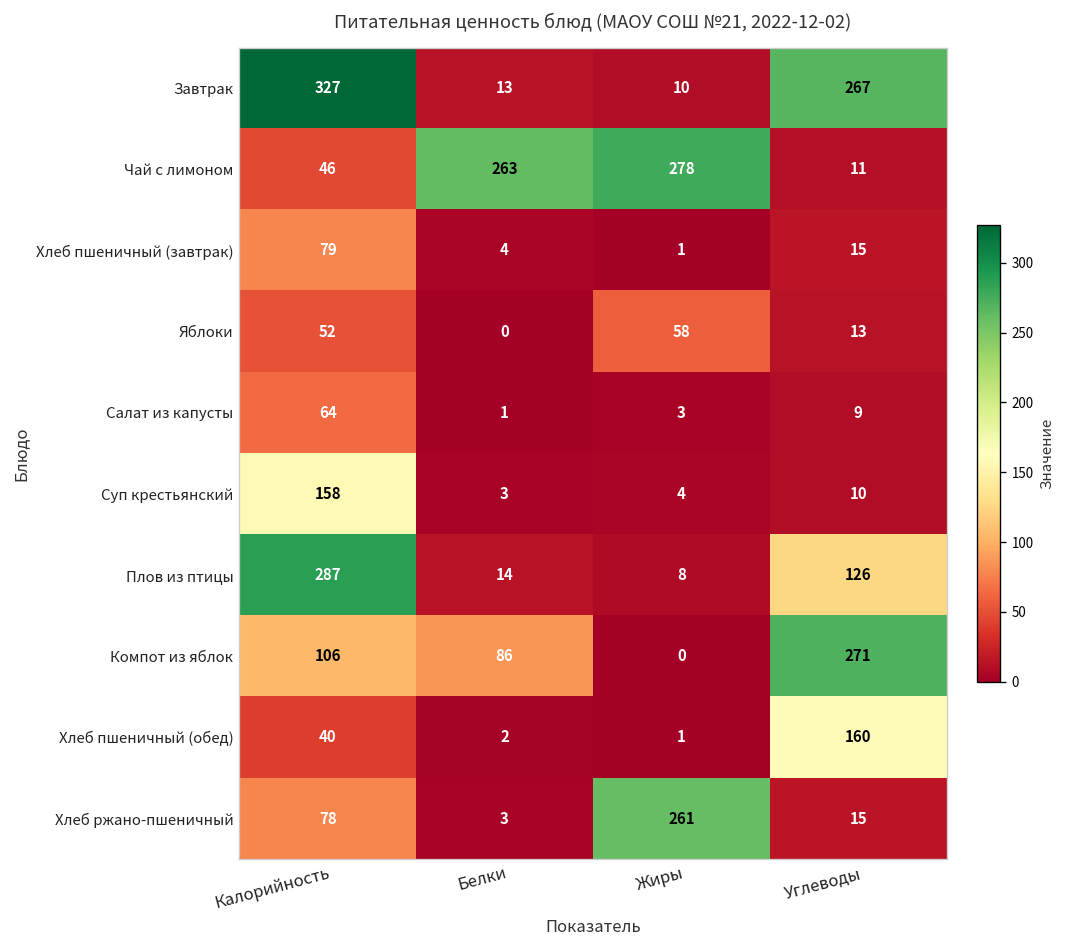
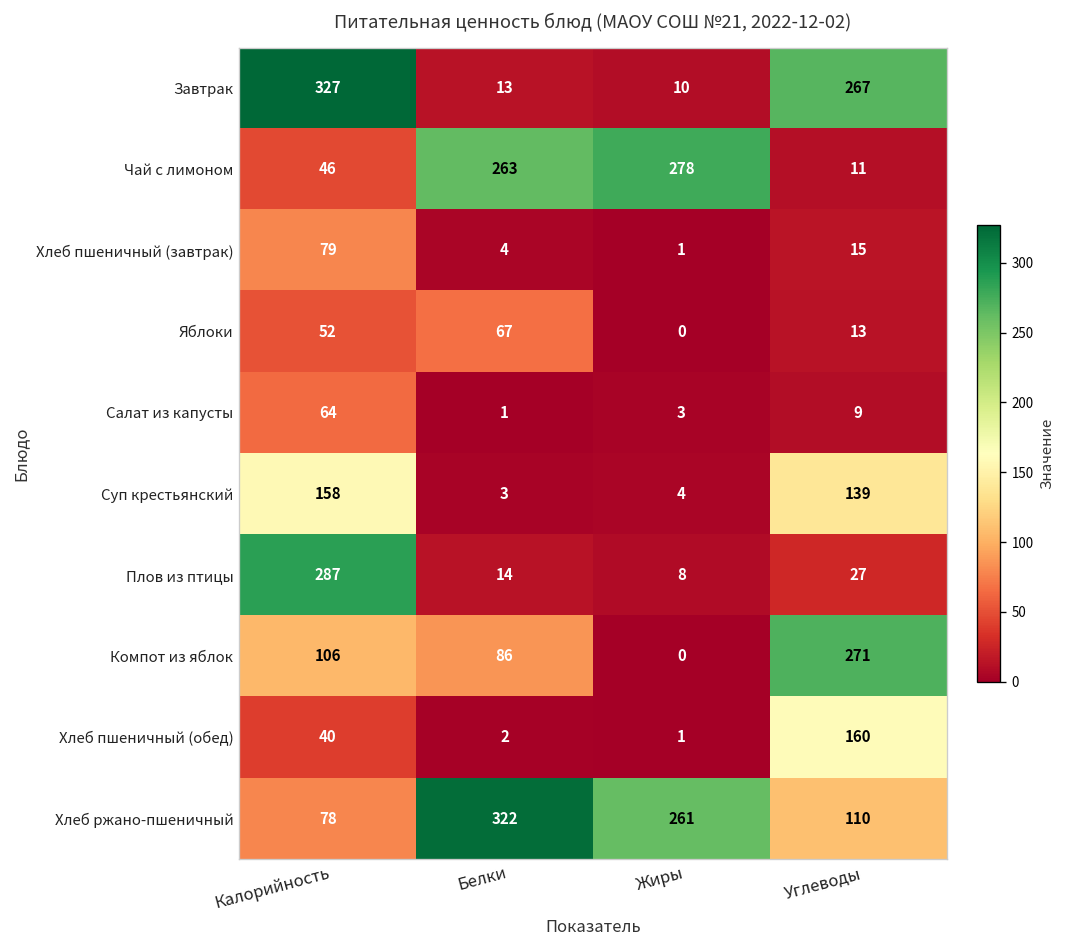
  {
    "Завтрак": {
      "Калорийность": 327,
      "Белки": 13,
      "Жиры": 10,
      "Углеводы": 267
    },
    "Чай с лимоном": {
      "Калорийность": 46,
      "Белки": 263,
      "Жиры": 278,
      "Углеводы": 11
    },
    "Хлеб пшеничный (завтрак)": {
      "Калорийность": 79,
      "Белки": 4,
      "Жиры": 1,
      "Углеводы": 15
    },
    "Яблоки": {
      "Калорийность": 52,
-     "Белки": 0,
-     "Жиры": 58,
+     "Белки": 67,
+     "Жиры": 0,
      "Углеводы": 13
    },
    "Салат из капусты": {
      "Калорийность": 64,
      "Белки": 1,
      "Жиры": 3,
      "Углеводы": 9
    },
    "Суп крестьянский": {
      "Калорийность": 158,
      "Белки": 3,
      "Жиры": 4,
-     "Углеводы": 10
+     "Углеводы": 139
    },
    "Плов из птицы": {
      "Калорийность": 287,
      "Белки": 14,
      "Жиры": 8,
-     "Углеводы": 126
+     "Углеводы": 27
    },
    "Компот из яблок": {
      "Калорийность": 106,
      "Белки": 86,
      "Жиры": 0,
      "Углеводы": 271
    },
    "Хлеб пшеничный (обед)": {
      "Калорийность": 40,
      "Белки": 2,
      "Жиры": 1,
      "Углеводы": 160
    },
    "Хлеб ржано-пшеничный": {
      "Калорийность": 78,
-     "Белки": 3,
+     "Белки": 322,
      "Жиры": 261,
-     "Углеводы": 15
+     "Углеводы": 110
    }
  }
